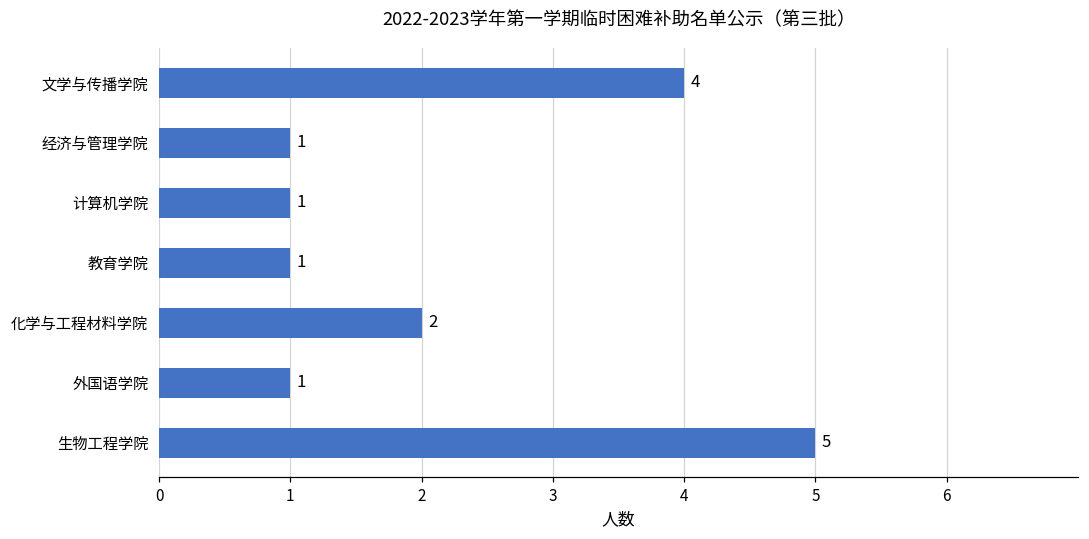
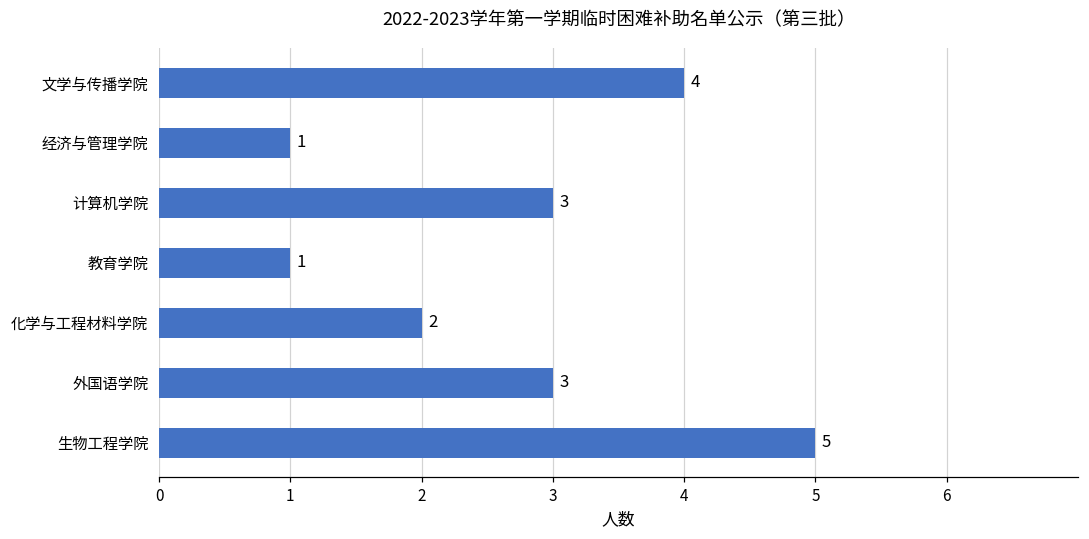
  {
    "文学与传播学院": 4,
    "经济与管理学院": 1,
-   "计算机学院": 1,
+   "计算机学院": 3,
    "教育学院": 1,
    "化学与工程材料学院": 2,
-   "外国语学院": 1,
+   "外国语学院": 3,
    "生物工程学院": 5
  }
